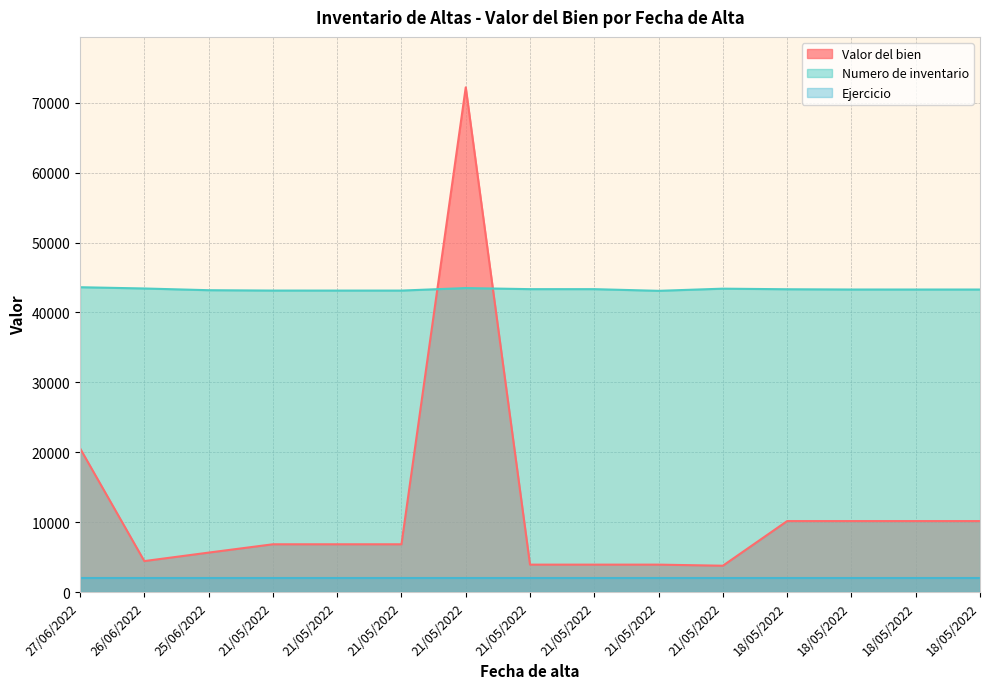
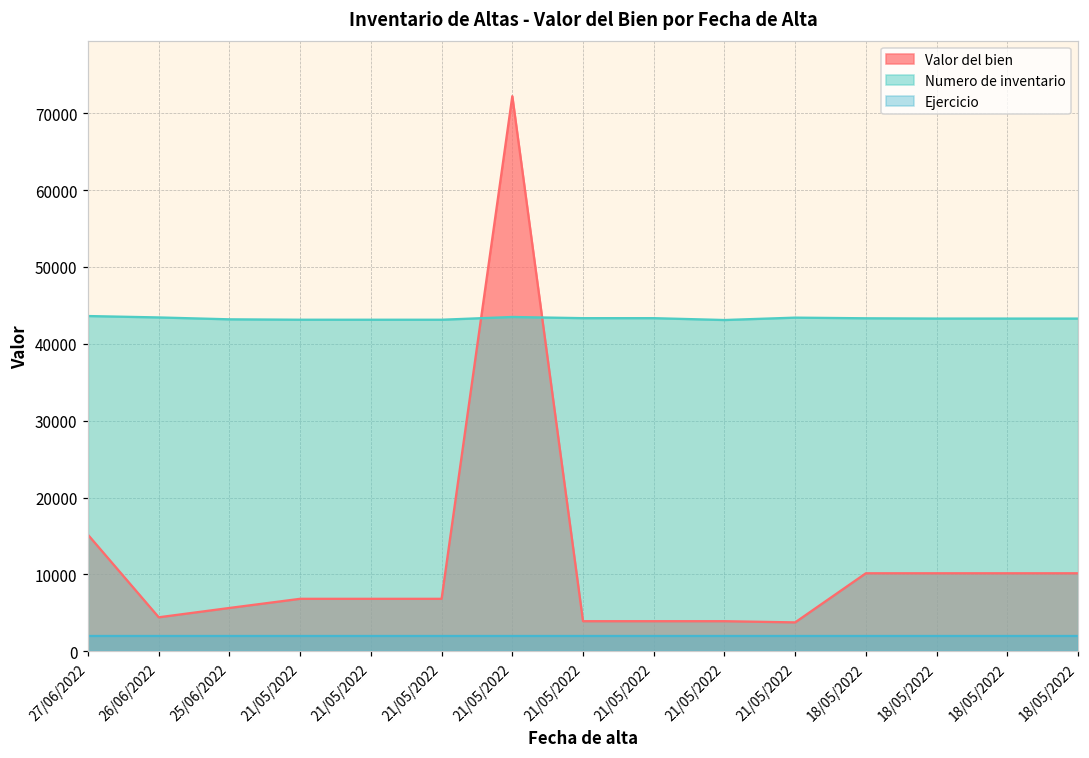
  {
    "Valor del bien": {
-     "27/06/2022": 21000,
+     "27/06/2022": 15000,
      "26/06/2022": 4000,
      "25/06/2022": 6000
    }
  }
